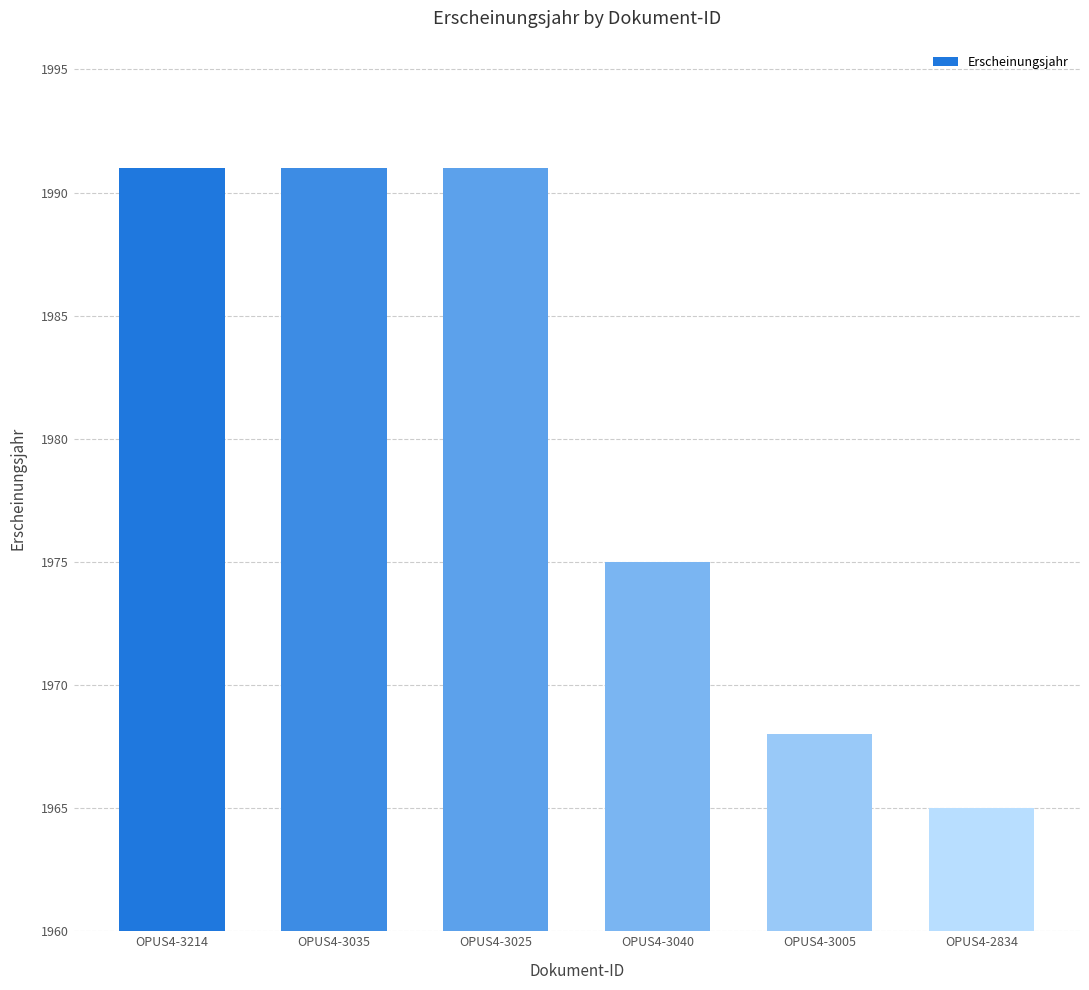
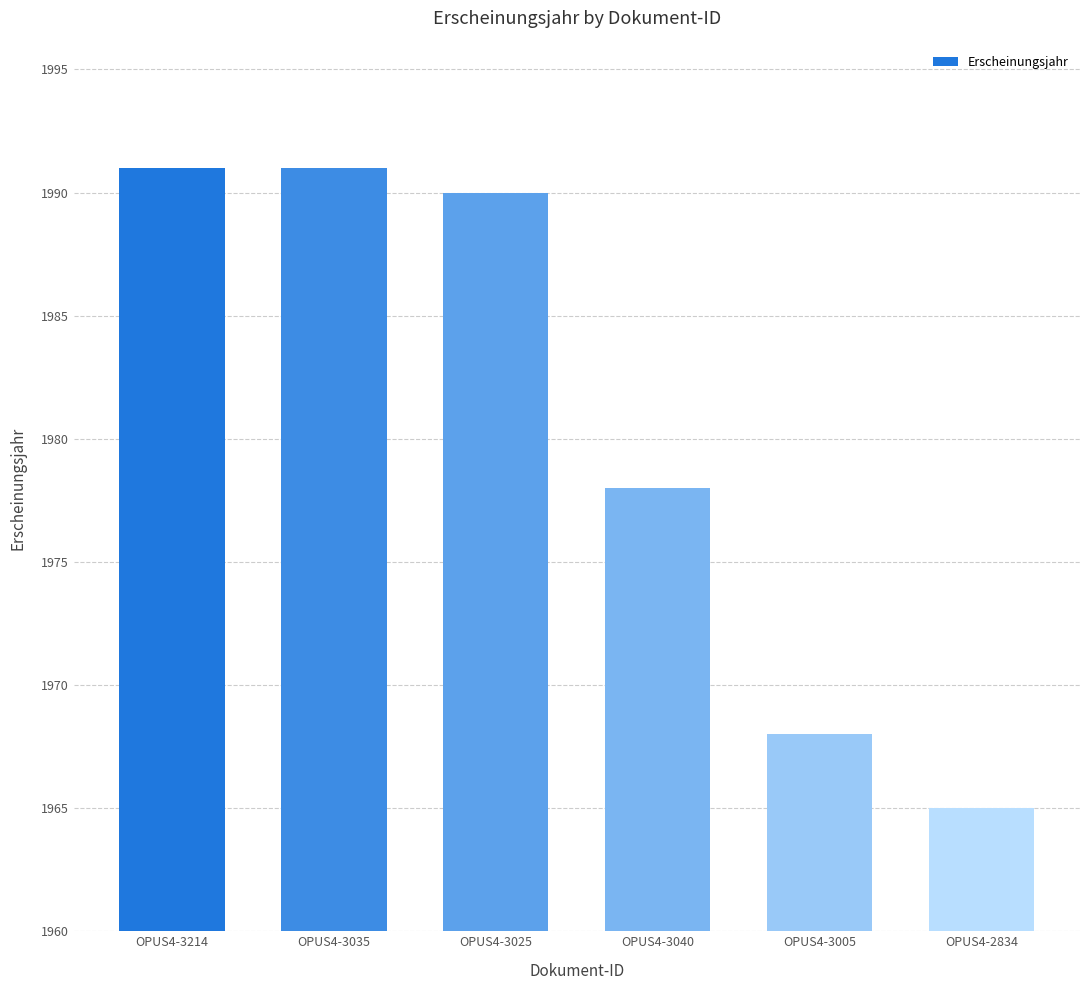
  {
    "OPUS4-3214": 1991,
    "OPUS4-3035": 1991,
-   "OPUS4-3025": 1991,
-   "OPUS4-3040": 1975,
+   "OPUS4-3025": 1990,
+   "OPUS4-3040": 1978,
    "OPUS4-3005": 1968,
    "OPUS4-2834": 1965
  }
